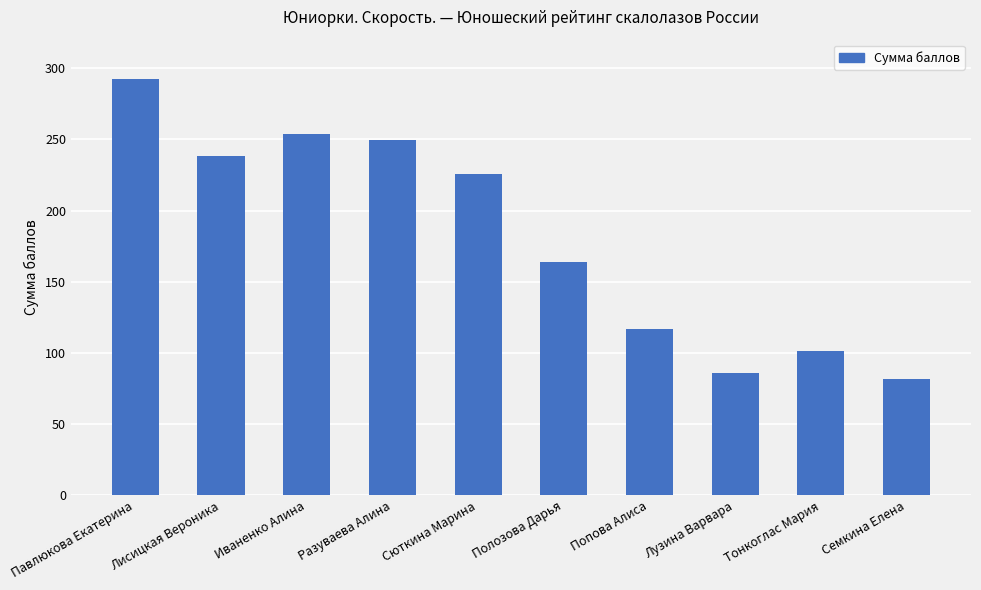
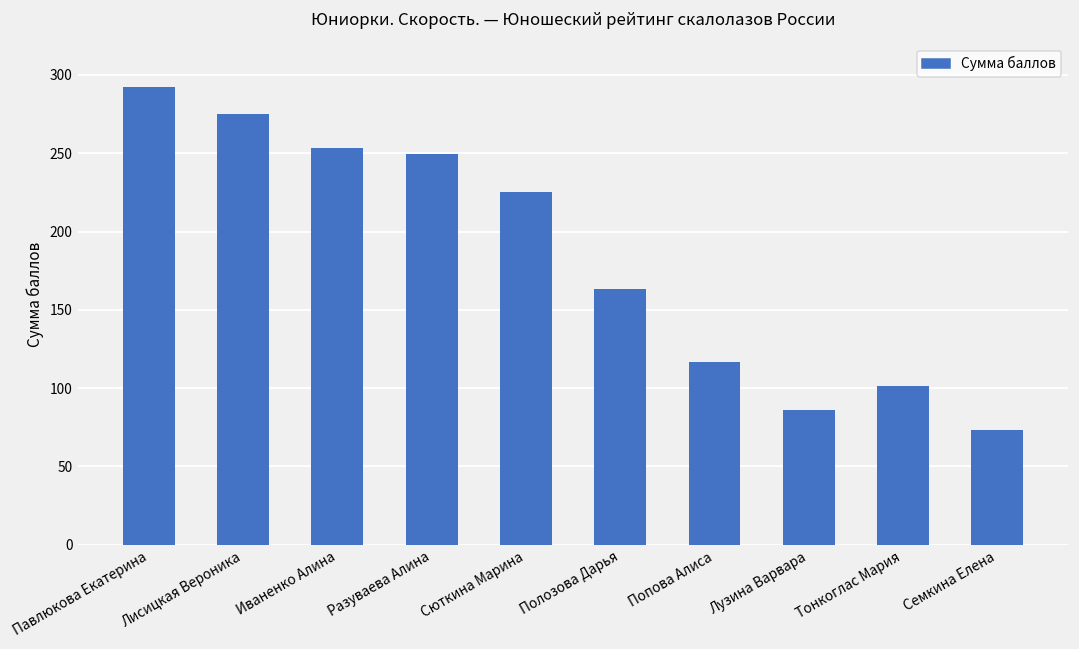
  {
    "Павлюкова Екатерина": 293,
-   "Лисицкая Вероника": 238,
+   "Лисицкая Вероника": 275,
    "Иваненко Алина": 254,
    "Разуваева Алина": 249,
    "Сюткина Марина": 225,
    "Полозова Дарья": 164,
    "Попова Алиса": 117,
    "Лузина Варвара": 86,
    "Тонкоглас Мария": 102,
-   "Семкина Елена": 82
+   "Семкина Елена": 73
  }
